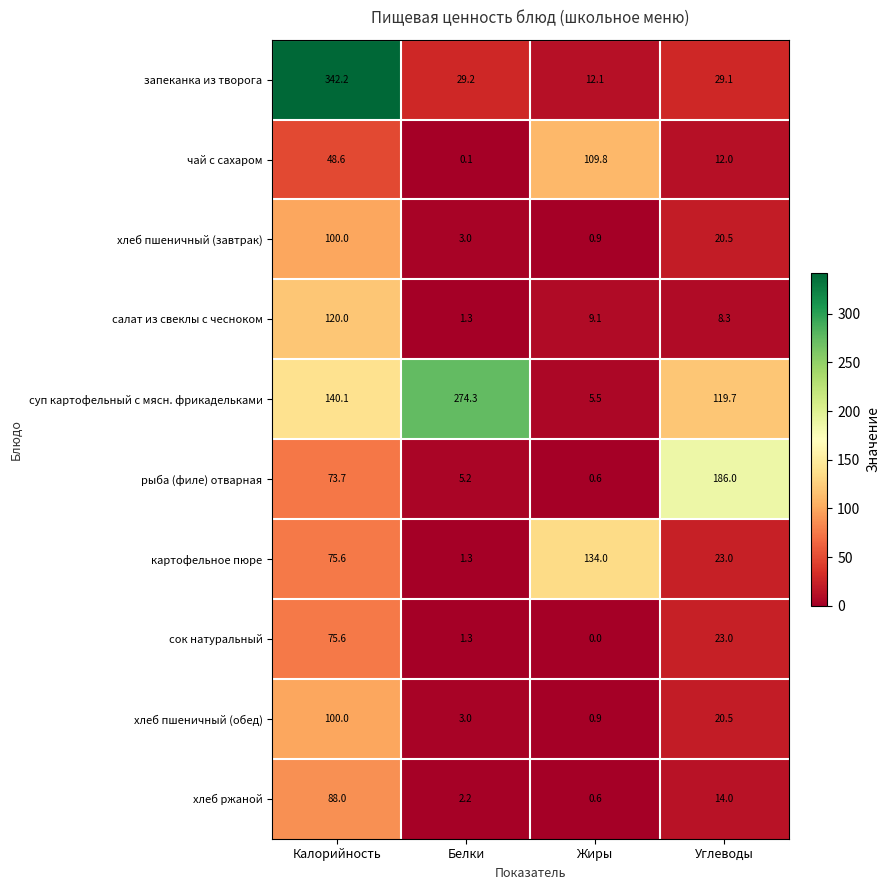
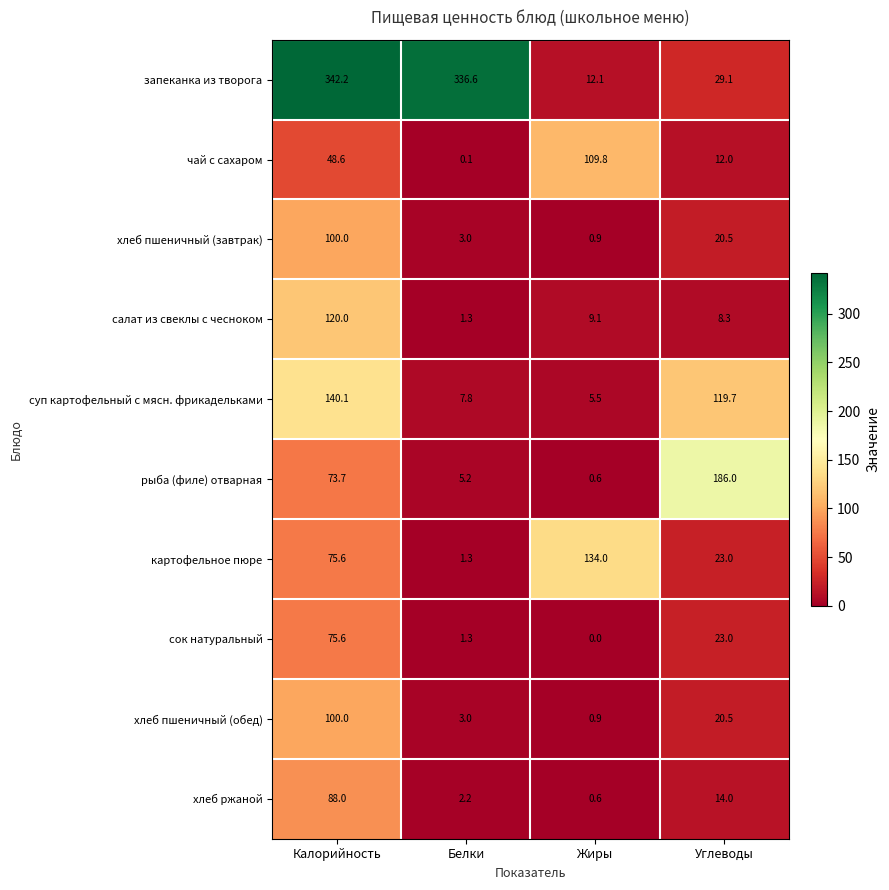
  {
    "запеканка из творога": {
      "Калорийность": 342.2,
-     "Белки": 29.2,
+     "Белки": 336.6,
      "Жиры": 12.1,
      "Углеводы": 29.1
    },
    "чай с сахаром": {
      "Калорийность": 48.6,
      "Белки": 0.1,
      "Жиры": 109.8,
      "Углеводы": 12.0
    },
    "хлеб пшеничный (завтрак)": {
      "Калорийность": 100.0,
      "Белки": 3.0,
      "Жиры": 0.9,
      "Углеводы": 20.5
    },
    "салат из свеклы с чесноком": {
      "Калорийность": 120.0,
      "Белки": 1.3,
      "Жиры": 9.1,
      "Углеводы": 8.3
    },
    "суп картофельный с мясн. фрикадельками": {
      "Калорийность": 140.1,
-     "Белки": 274.3,
+     "Белки": 7.8,
      "Жиры": 5.5,
      "Углеводы": 119.7
    },
    "рыба (филе) отварная": {
      "Калорийность": 73.7,
      "Белки": 5.2,
      "Жиры": 0.6,
      "Углеводы": 186.0
    },
    "картофельное пюре": {
      "Калорийность": 75.6,
      "Белки": 1.3,
      "Жиры": 134.0,
      "Углеводы": 23.0
    },
    "сок натуральный": {
      "Калорийность": 75.6,
      "Белки": 1.3,
      "Жиры": 0.0,
      "Углеводы": 23.0
    },
    "хлеб пшеничный (обед)": {
      "Калорийность": 100.0,
      "Белки": 3.0,
      "Жиры": 0.9,
      "Углеводы": 20.5
    },
    "хлеб ржаной": {
      "Калорийность": 88.0,
      "Белки": 2.2,
      "Жиры": 0.6,
      "Углеводы": 14.0
    }
  }
